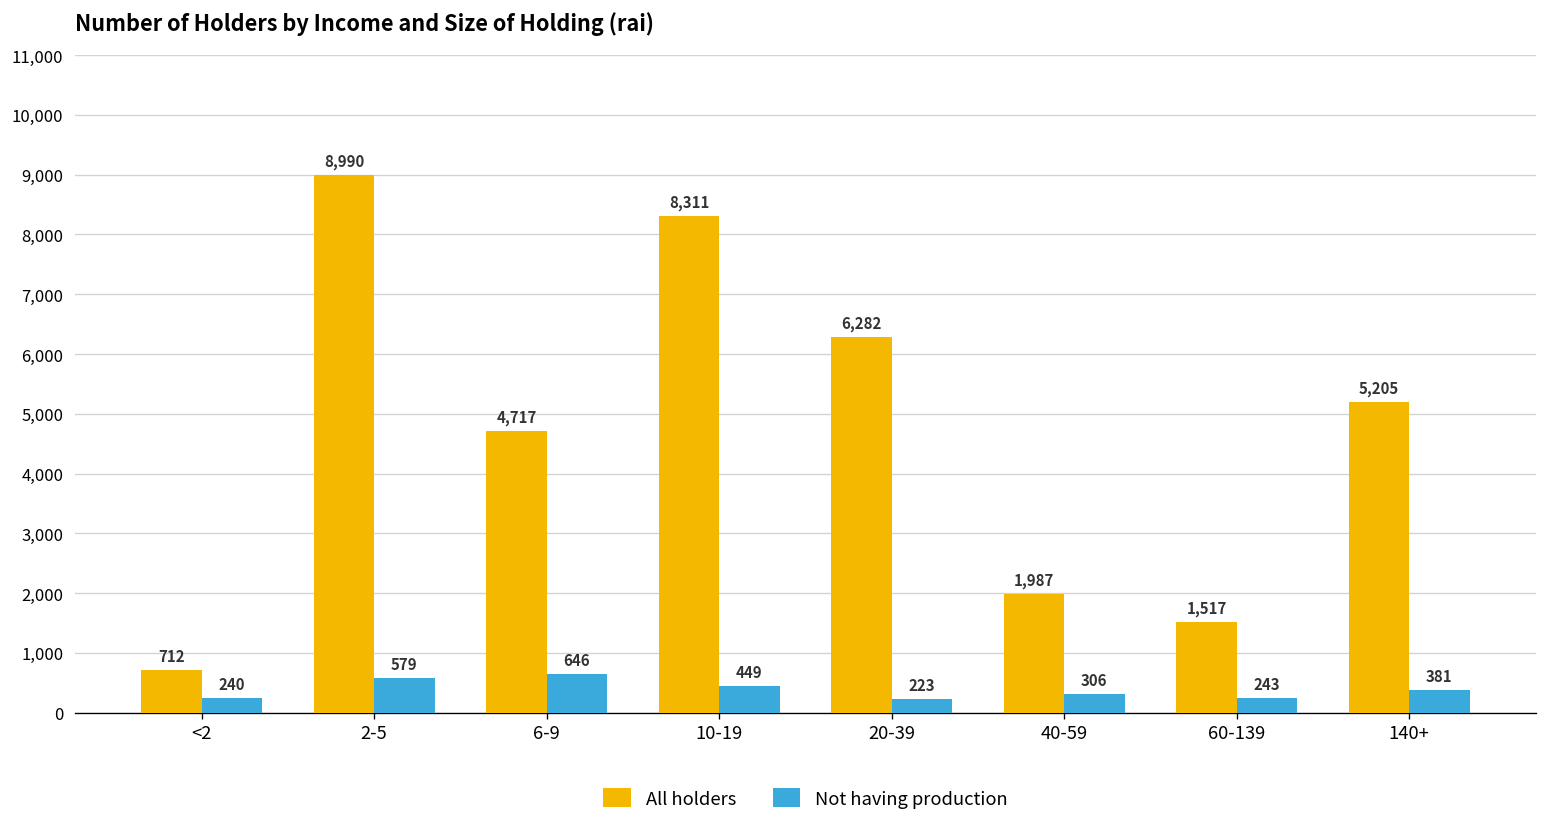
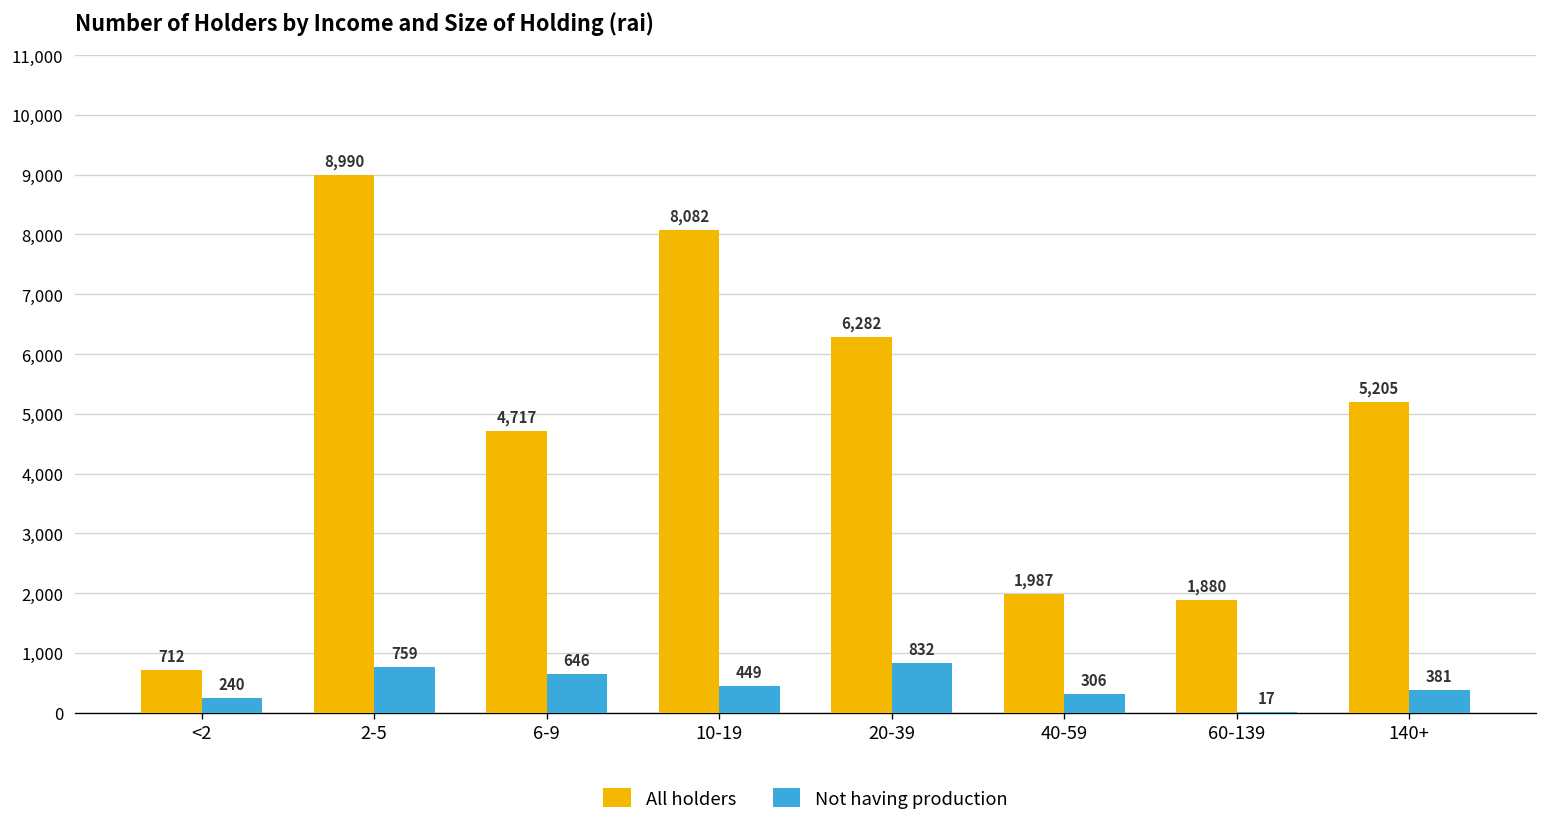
  {
    "All holders": {
      "<2": "712",
      "2-5": "8,990",
      "6-9": "4,717",
-     "10-19": "8,311",
+     "10-19": "8,082",
      "20-39": "6,282",
      "40-59": "1,987",
-     "60-139": "1,517",
+     "60-139": "1,880",
      "140+": "5,205"
    },
    "Not having production": {
      "<2": "240",
-     "2-5": "579",
+     "2-5": "759",
      "6-9": "646",
      "10-19": "449",
-     "20-39": "223",
+     "20-39": "832",
      "40-59": "306",
-     "60-139": "243",
+     "60-139": "17",
      "140+": "381"
    }
  }
